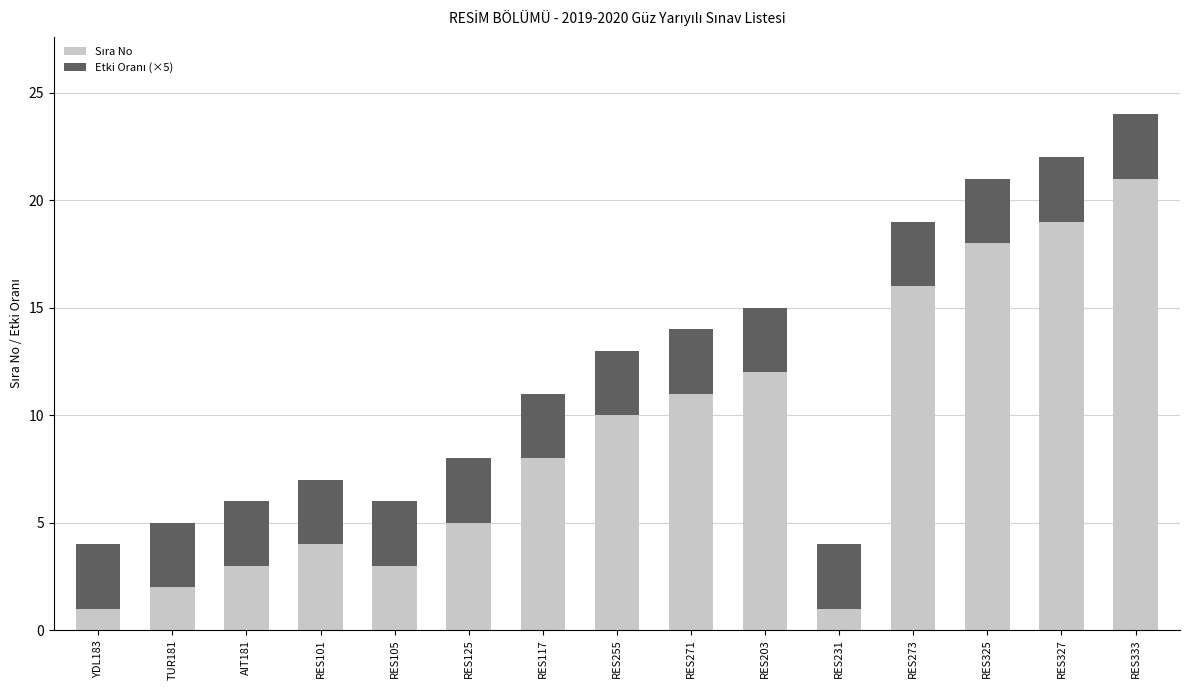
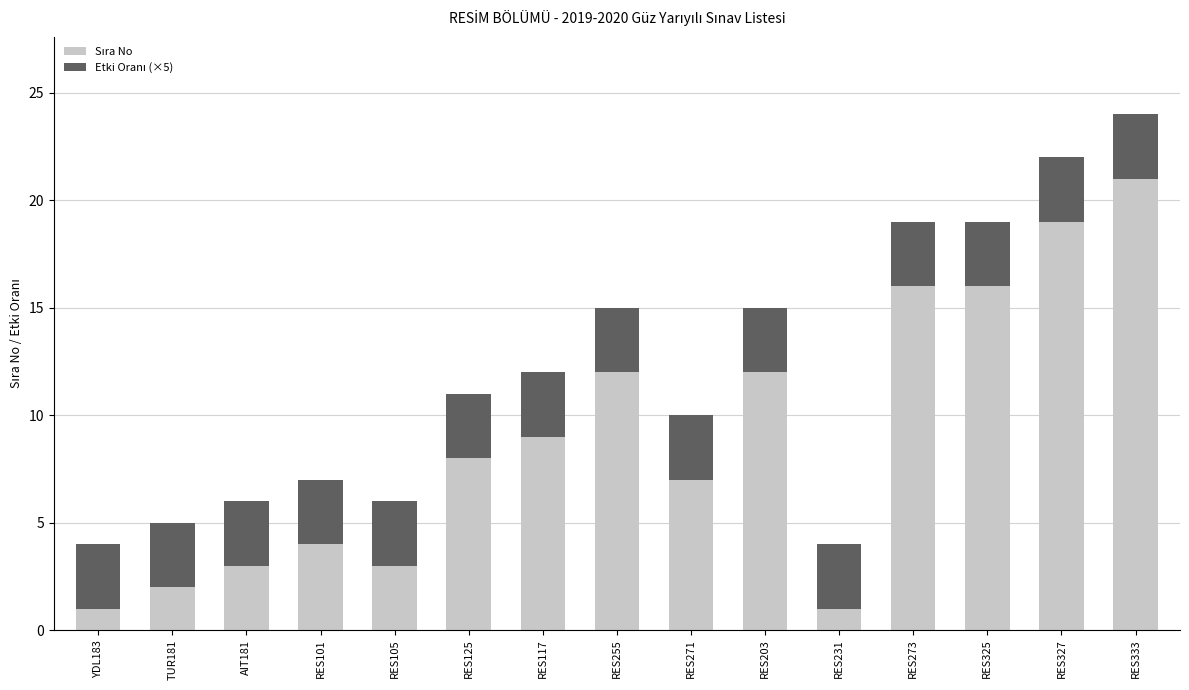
  {
    "Sıra No": {
      "YDL183": 1,
      "TUR181": 2,
      "AIT181": 3,
      "RES101": 4,
      "RES105": 3,
-     "RES125": 5,
-     "RES117": 8,
-     "RES255": 10,
-     "RES271": 11,
+     "RES125": 8,
+     "RES117": 9,
+     "RES255": 12,
+     "RES271": 7,
      "RES203": 12,
      "RES231": 1,
      "RES273": 16,
-     "RES325": 18,
+     "RES325": 16,
      "RES327": 19,
      "RES333": 21
    },
    "Etki Oranı (×5)": {
      "YDL183": 3,
      "TUR181": 3,
      "AIT181": 3,
      "RES101": 3,
      "RES105": 3,
      "RES125": 3,
      "RES117": 3,
      "RES255": 3,
      "RES271": 3,
      "RES203": 3,
      "RES231": 3,
      "RES273": 3,
      "RES325": 3,
      "RES327": 3,
      "RES333": 3
    }
  }
